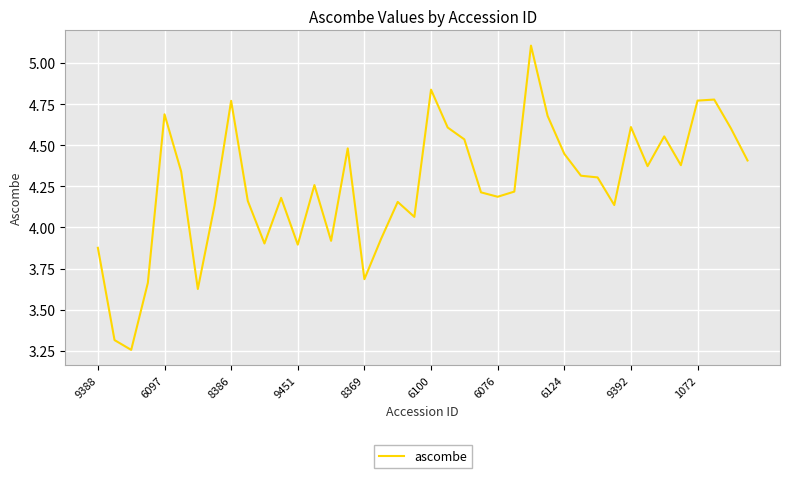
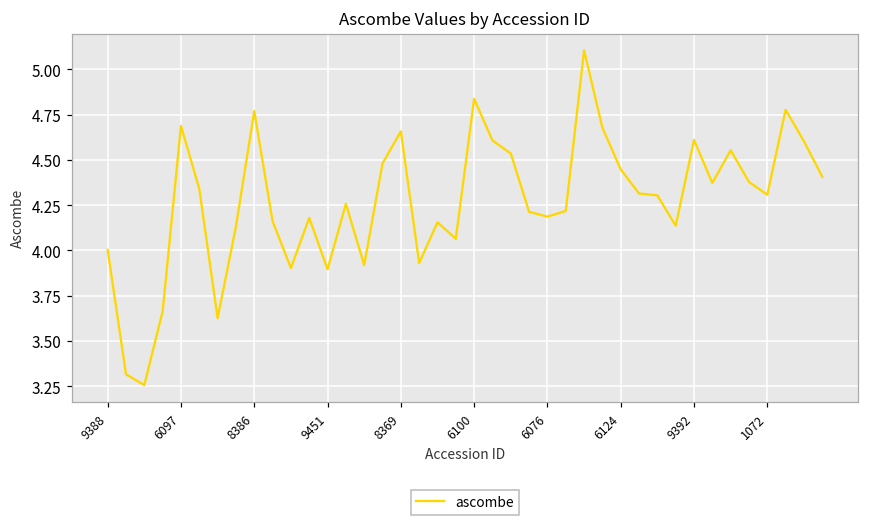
  {
-   "9388": 3.88,
+   "9388": 4.00,
    "6097": 4.69,
    "8386": 4.77,
    "9451": 3.90,
-   "8369": 3.69,
+   "8369": 4.66,
    "6100": 4.84,
    "6076": 4.19,
    "6124": 4.45,
    "9392": 4.61,
-   "1072": 4.77
+   "1072": 4.31
  }
